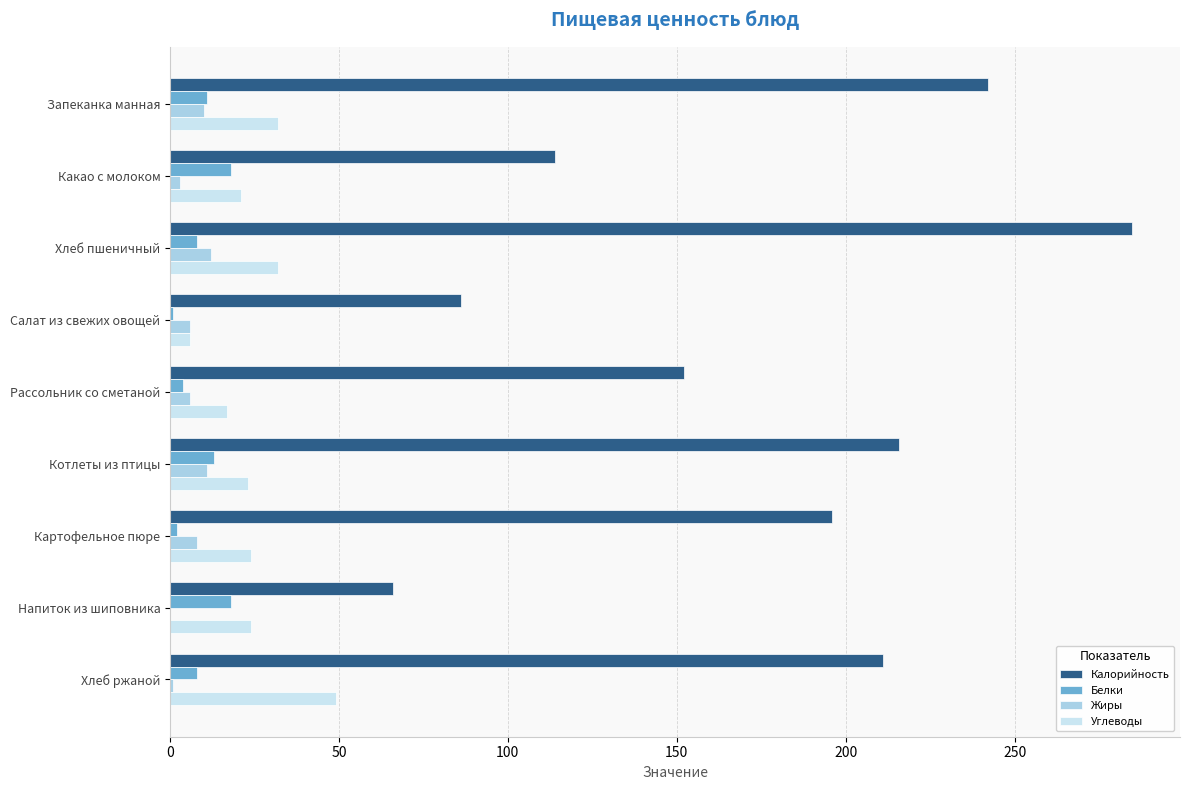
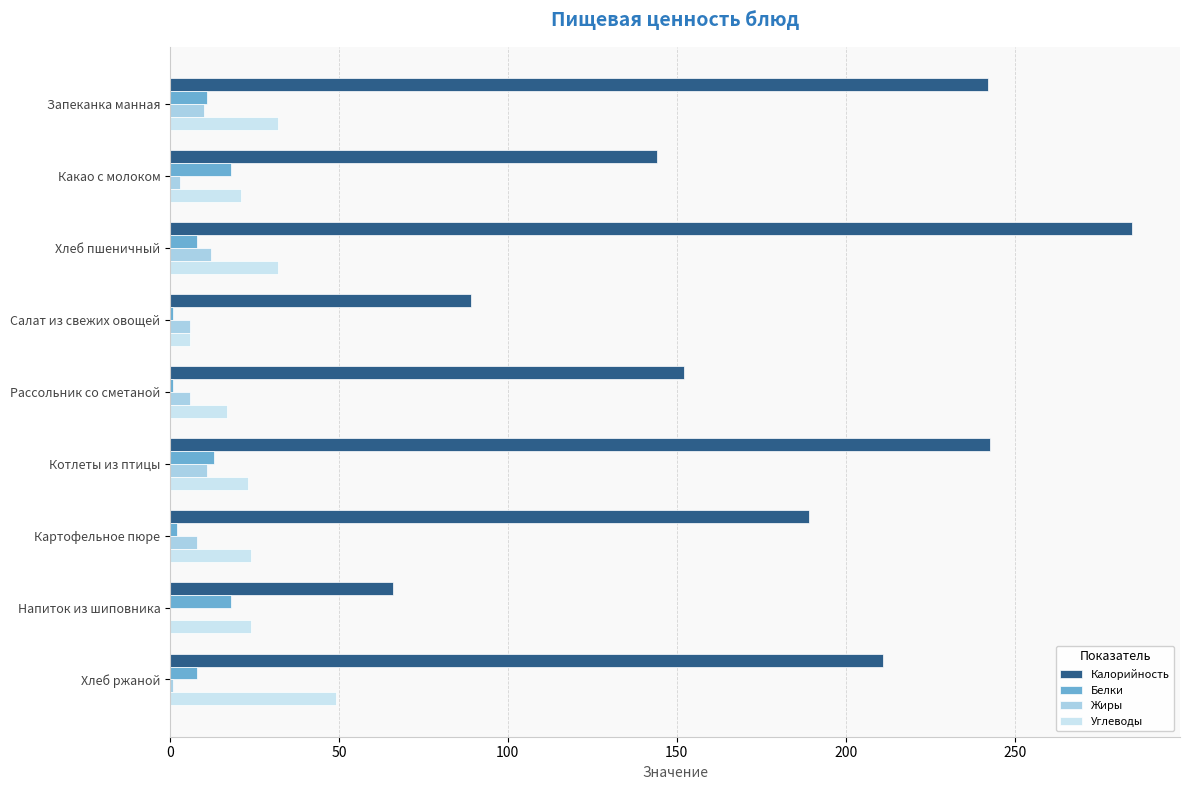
  {
    "Калорийность": {
      "Запеканка манная": 242,
-     "Какао с молоком": 114,
+     "Какао с молоком": 144,
      "Хлеб пшеничный": 285,
-     "Салат из свежих овощей": 86,
+     "Салат из свежих овощей": 89,
      "Рассольник со сметаной": 152,
-     "Котлеты из птицы": 216,
-     "Картофельное пюре": 196,
+     "Котлеты из птицы": 243,
+     "Картофельное пюре": 189,
      "Напиток из шиповника": 66,
      "Хлеб ржаной": 211
    },
    "Белки": {
      "Запеканка манная": 11,
      "Какао с молоком": 18,
      "Хлеб пшеничный": 8,
      "Салат из свежих овощей": 1,
-     "Рассольник со сметаной": 4,
+     "Рассольник со сметаной": 1,
      "Котлеты из птицы": 13,
      "Картофельное пюре": 2,
      "Напиток из шиповника": 18,
      "Хлеб ржаной": 8
    }
  }
